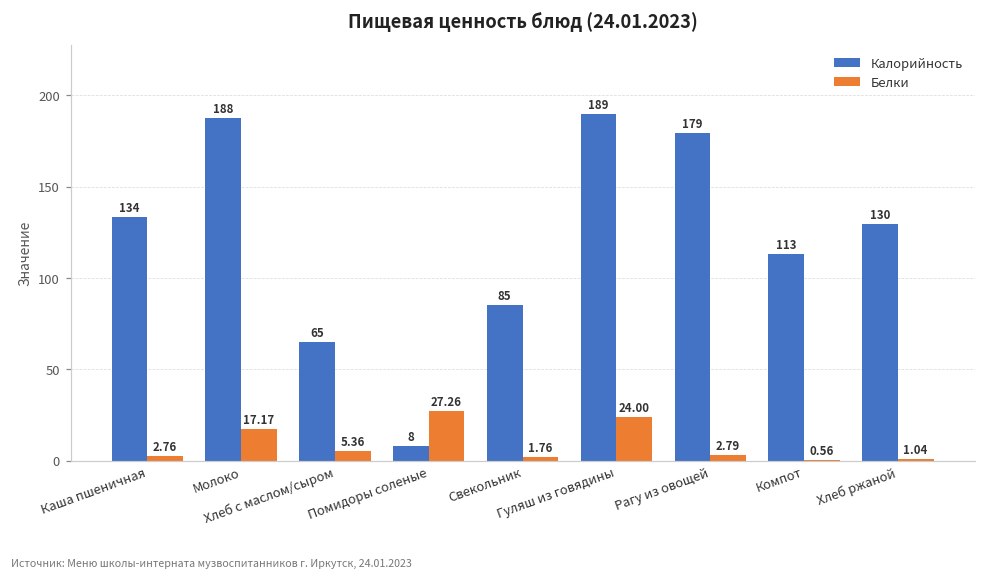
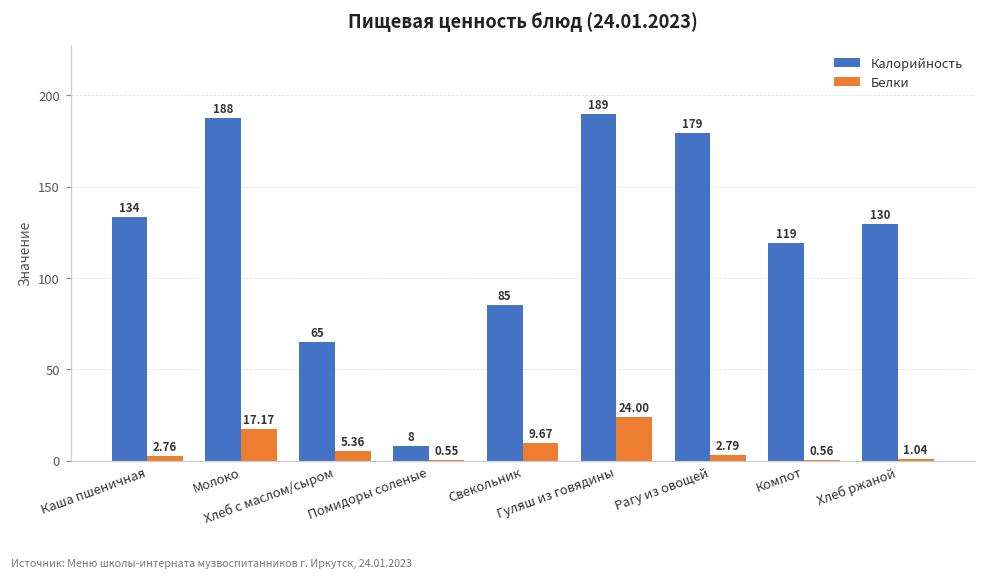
  {
    "Калорийность": {
      "Каша пшеничная": 134,
      "Молоко": 188,
      "Хлеб с маслом/сыром": 65,
      "Помидоры соленые": 8,
      "Свекольник": 85,
      "Гуляш из говядины": 189,
      "Рагу из овощей": 179,
-     "Компот": 113,
+     "Компот": 119,
      "Хлеб ржаной": 130
    },
    "Белки": {
      "Каша пшеничная": 2.76,
      "Молоко": 17.17,
      "Хлеб с маслом/сыром": 5.36,
-     "Помидоры соленые": 27.26,
-     "Свекольник": 1.76,
+     "Помидоры соленые": 0.55,
+     "Свекольник": 9.67,
      "Гуляш из говядины": 24.00,
      "Рагу из овощей": 2.79,
      "Компот": 0.56,
      "Хлеб ржаной": 1.04
    }
  }
